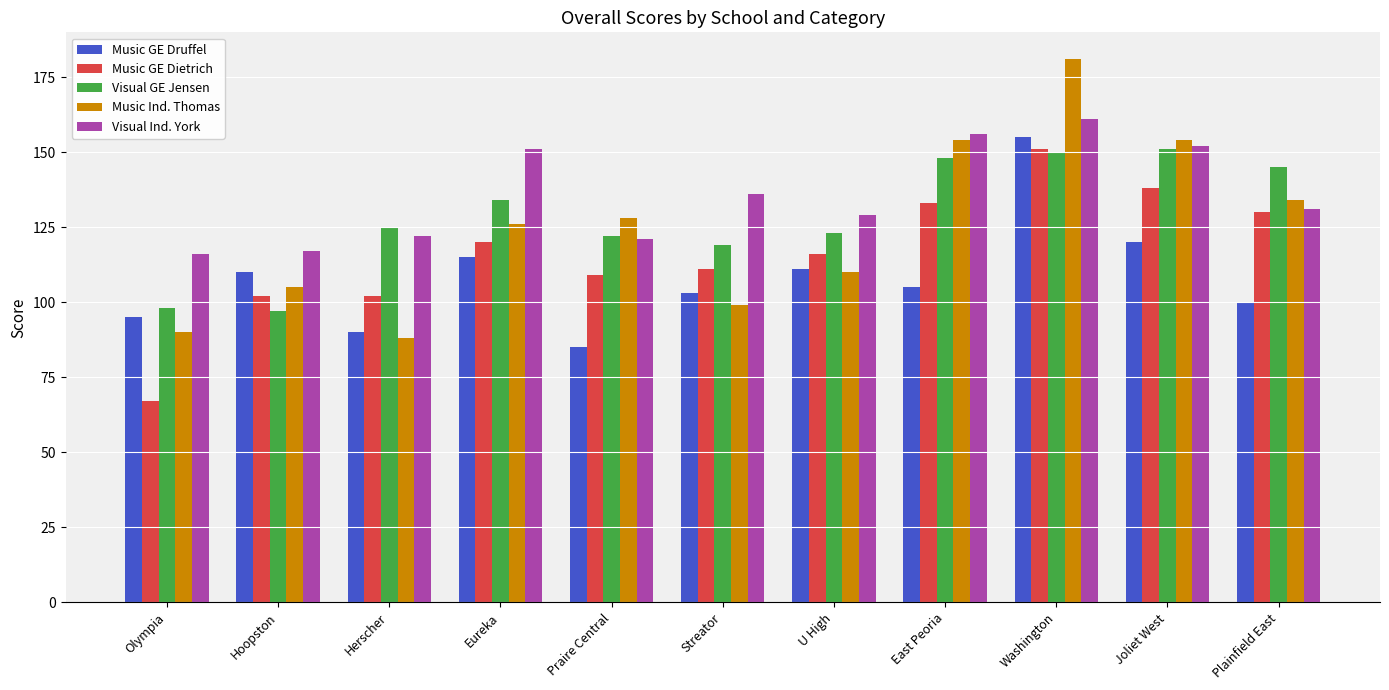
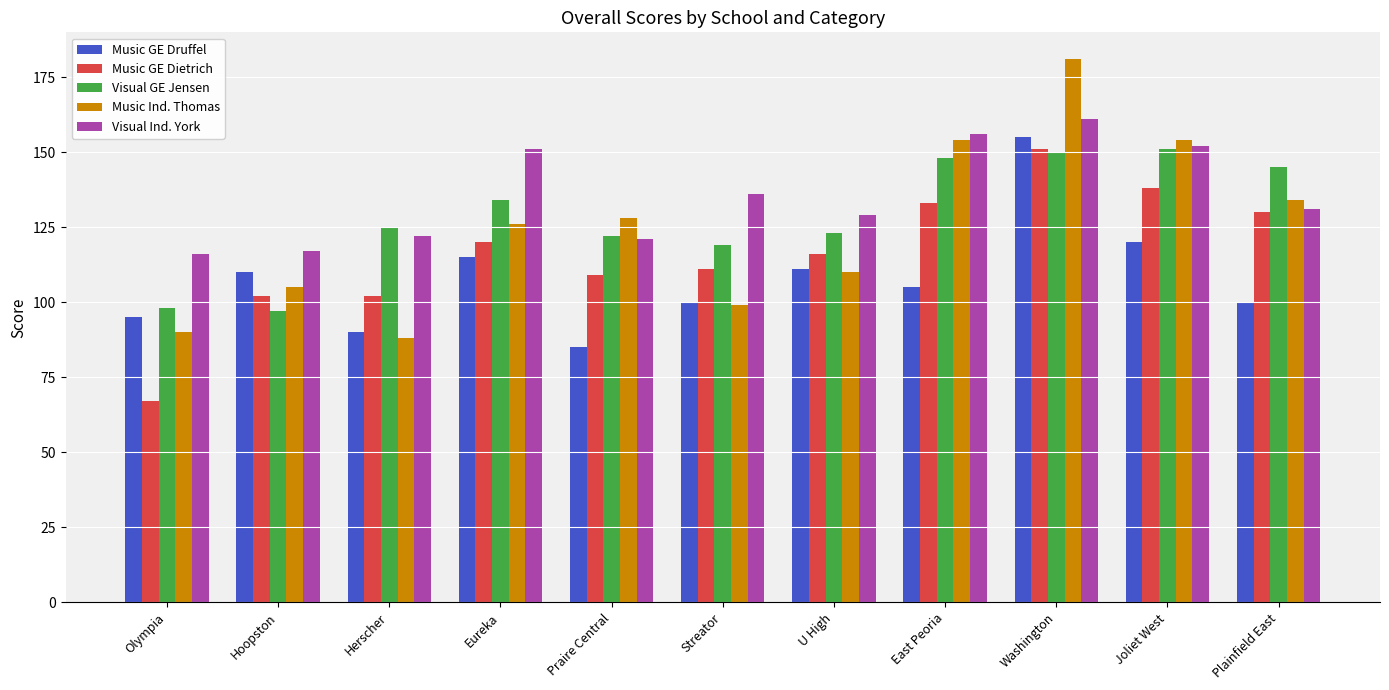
  {
    "Music GE Druffel": {
      "Olympia": 95,
      "Hoopston": 110,
      "Herscher": 90,
      "Eureka": 115,
      "Praire Central": 85,
-     "Streator": 103,
+     "Streator": 100,
      "U High": 111,
      "East Peoria": 105,
      "Washington": 155,
      "Joliet West": 120,
      "Plainfield East": 100
    },
    "Music GE Dietrich": {
      "Olympia": 67,
      "Hoopston": 102,
      "Herscher": 102,
      "Eureka": 120,
      "Praire Central": 109,
      "Streator": 111,
      "U High": 116,
      "East Peoria": 133,
      "Washington": 151,
      "Joliet West": 138,
      "Plainfield East": 130
    },
    "Visual GE Jensen": {
      "Olympia": 98,
      "Hoopston": 97,
      "Herscher": 125,
      "Eureka": 134,
      "Praire Central": 122,
      "Streator": 119,
      "U High": 123,
      "East Peoria": 148,
      "Washington": 150,
      "Joliet West": 151,
      "Plainfield East": 145
    },
    "Music Ind. Thomas": {
      "Olympia": 90,
      "Hoopston": 105,
      "Herscher": 88,
      "Eureka": 126,
      "Praire Central": 128,
      "Streator": 99,
      "U High": 110,
      "East Peoria": 154,
      "Washington": 181,
      "Joliet West": 154,
      "Plainfield East": 134
    },
    "Visual Ind. York": {
      "Olympia": 116,
      "Hoopston": 117,
      "Herscher": 122,
      "Eureka": 151,
      "Praire Central": 121,
      "Streator": 136,
      "U High": 129,
      "East Peoria": 156,
      "Washington": 161,
      "Joliet West": 152,
      "Plainfield East": 131
    }
  }
